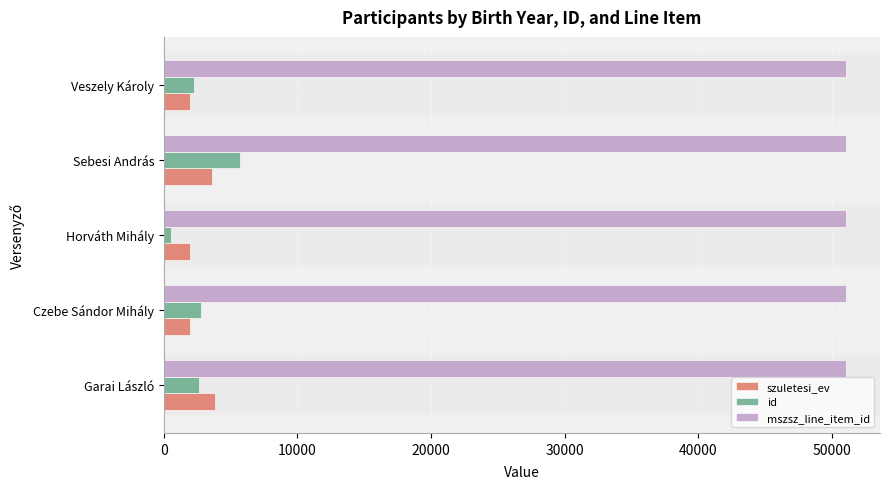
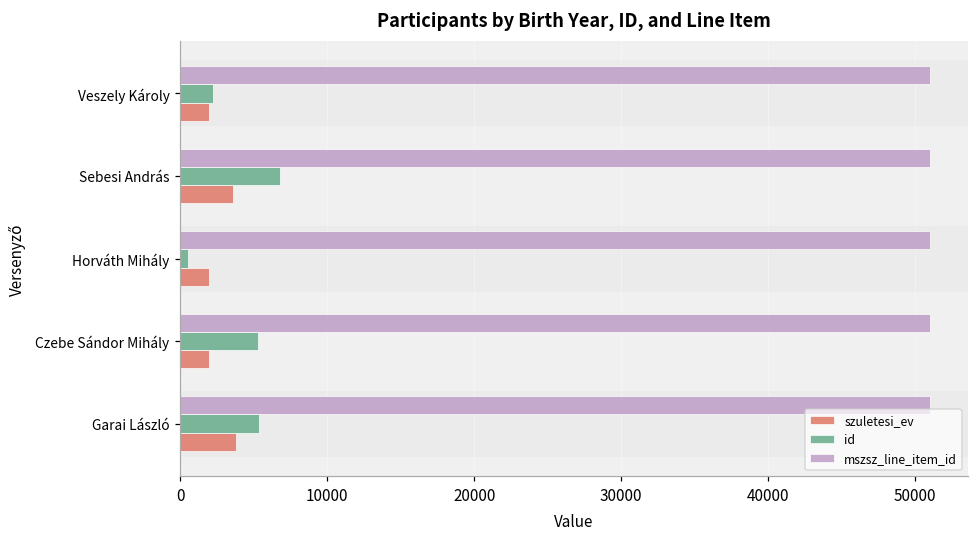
  {
    "szuletesi_ev": {
      "Veszely Károly": 2000,
      "Sebesi András": 3600,
      "Horváth Mihály": 1900,
      "Czebe Sándor Mihály": 2000,
      "Garai László": 3800
    },
    "id": {
      "Veszely Károly": 2200,
-     "Sebesi András": 5700,
+     "Sebesi András": 6800,
      "Horváth Mihály": 500,
-     "Czebe Sándor Mihály": 2800,
-     "Garai László": 2600
+     "Czebe Sándor Mihály": 5300,
+     "Garai László": 5300
    },
    "mszsz_line_item_id": {
      "Veszely Károly": 51100,
      "Sebesi András": 51100,
      "Horváth Mihály": 51100,
      "Czebe Sándor Mihály": 51100,
      "Garai László": 51100
    }
  }
